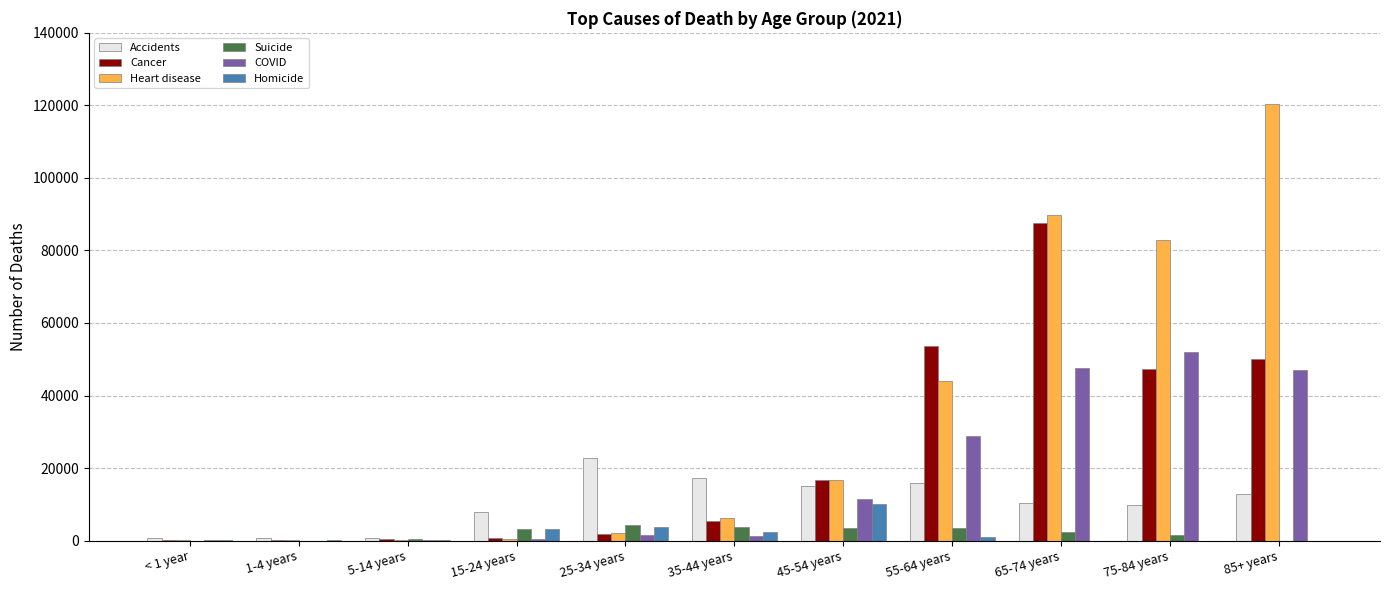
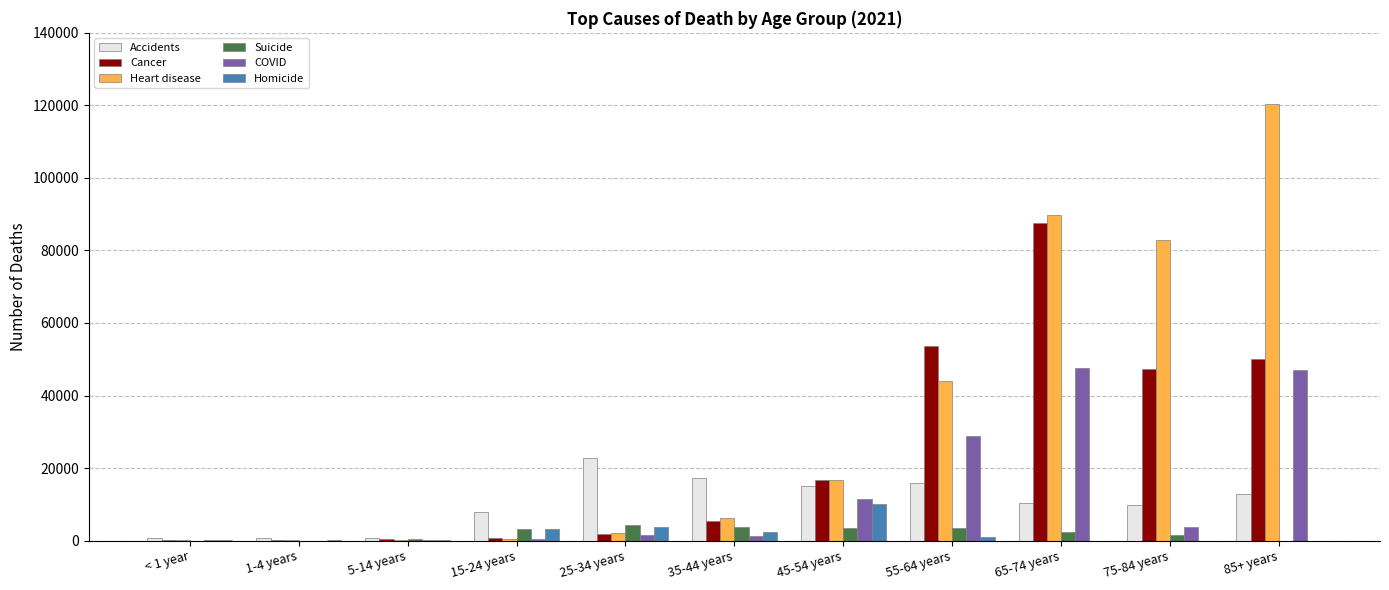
  {
    "Accidents": {
      "5-14 years": 1000,
      "15-24 years": 8000,
      "25-34 years": 23000,
      "35-44 years": 17000,
      "45-54 years": 15000,
      "55-64 years": 16000,
      "65-74 years": 10000,
      "75-84 years": 10000,
      "85+ years": 13000
    },
    "Cancer": {
      "25-34 years": 2000,
      "35-44 years": 5000,
      "45-54 years": 17000,
      "55-64 years": 54000,
      "65-74 years": 88000,
      "75-84 years": 47000,
      "85+ years": 50000
    },
    "Heart disease": {
      "25-34 years": 2000,
      "35-44 years": 6000,
      "45-54 years": 17000,
      "55-64 years": 44000,
      "65-74 years": 90000,
      "75-84 years": 83000,
      "85+ years": 120000
    },
    "Suicide": {
      "< 1 year": 0,
      "1-4 years": 0,
      "15-24 years": 3000,
      "25-34 years": 4000,
      "35-44 years": 4000,
      "45-54 years": 4000,
      "55-64 years": 3000,
      "65-74 years": 2000,
      "75-84 years": 1000,
      "85+ years": 0
    },
    "COVID": {
      "25-34 years": 2000,
      "35-44 years": 1000,
      "45-54 years": 12000,
      "55-64 years": 29000,
      "65-74 years": 48000,
-     "75-84 years": 52000,
+     "75-84 years": 4000,
      "85+ years": 47000
    },
    "Homicide": {
      "15-24 years": 3000,
      "25-34 years": 4000,
      "35-44 years": 2000,
      "45-54 years": 10000,
      "55-64 years": 1000,
      "65-74 years": 0,
      "75-84 years": 0,
      "85+ years": 0
    }
  }
